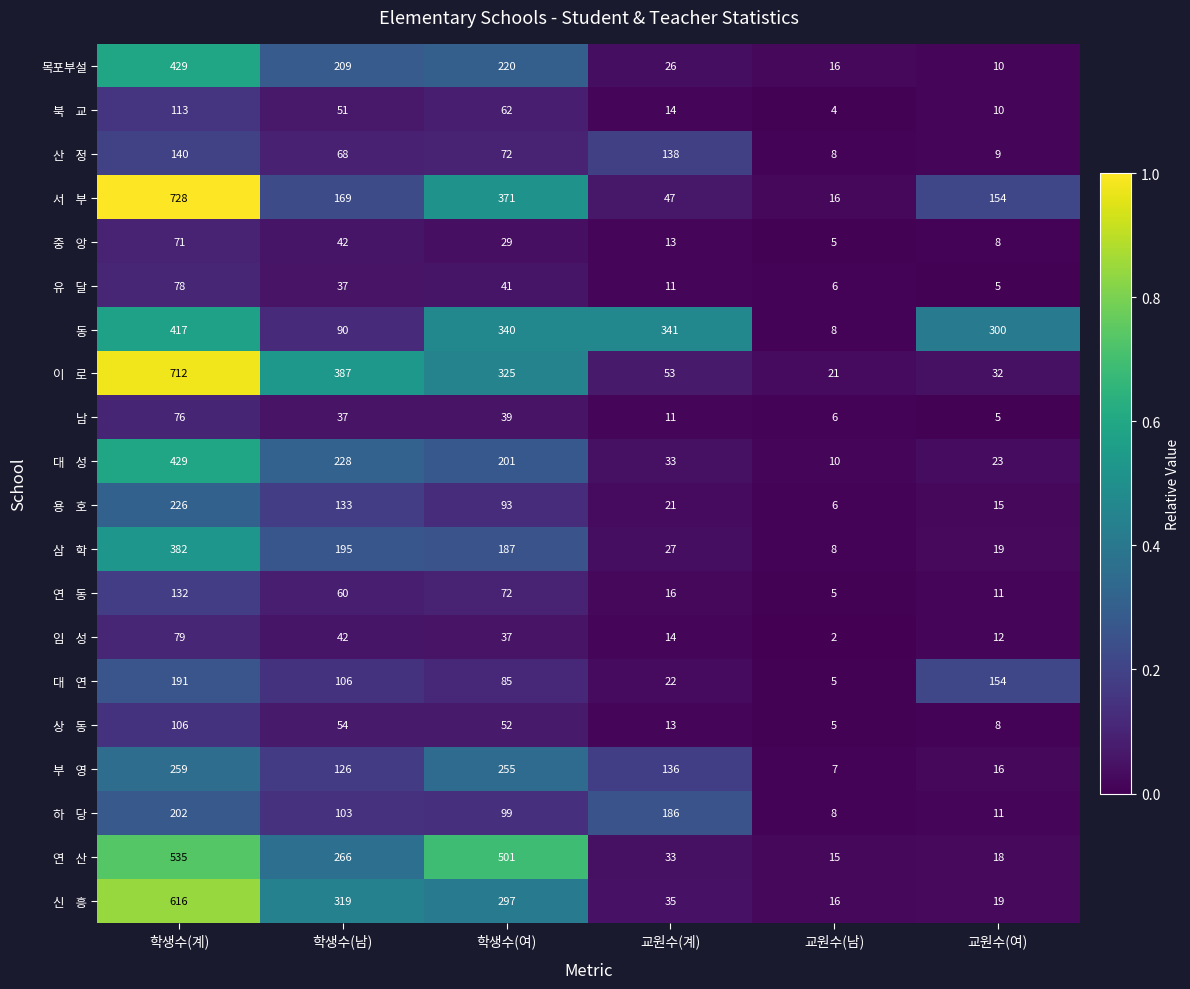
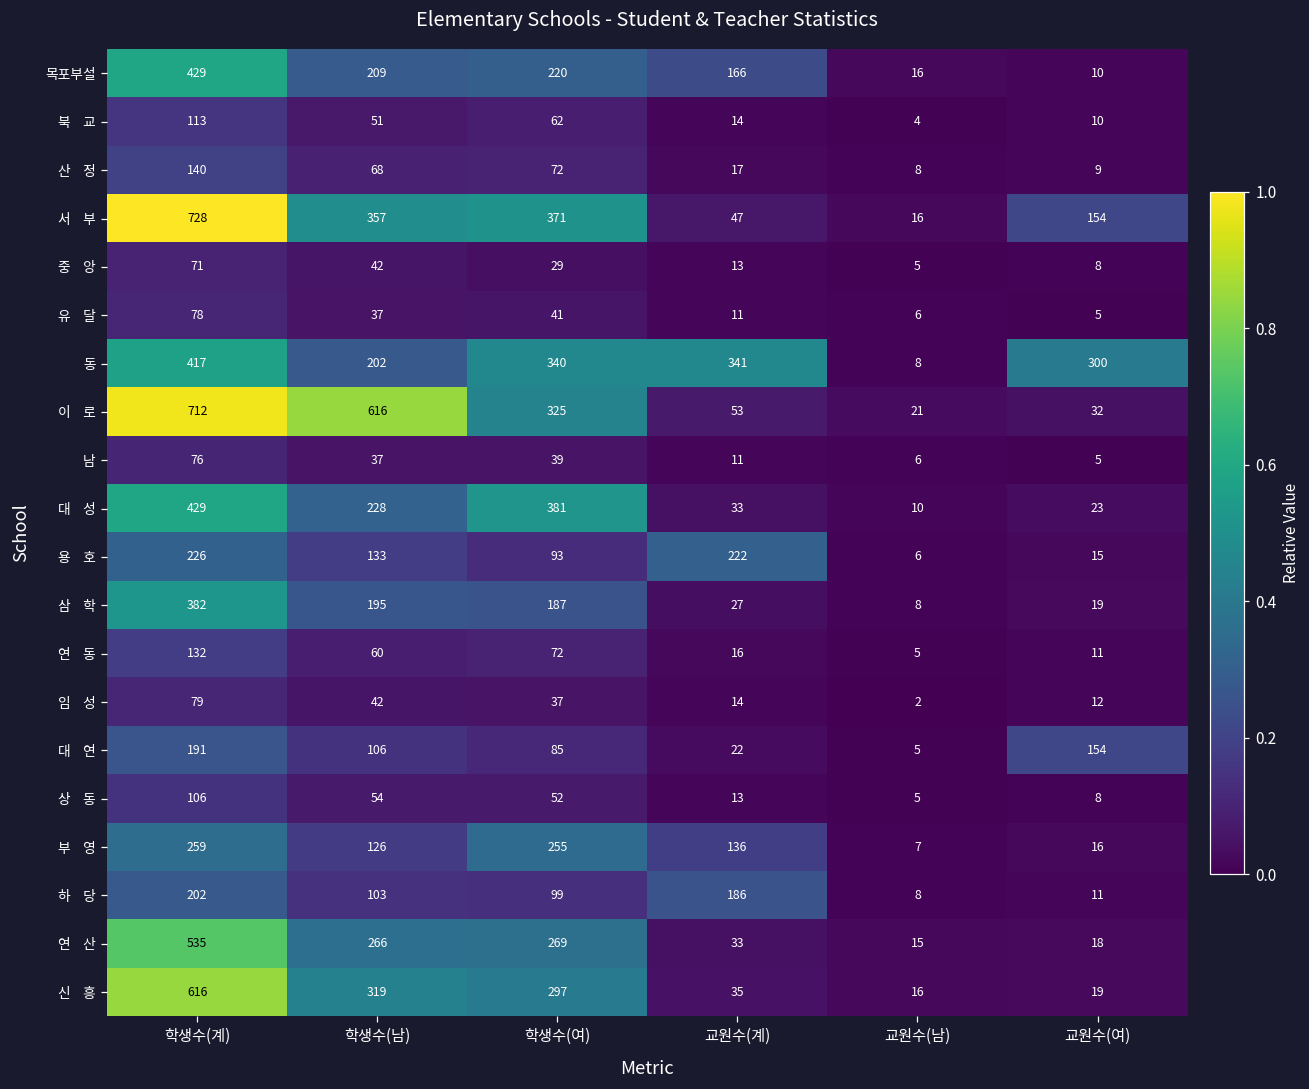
  {
    "목포부설": {
      "학생수(계)": 429,
      "학생수(남)": 209,
      "학생수(여)": 220,
-     "교원수(계)": 26,
+     "교원수(계)": 166,
      "교원수(남)": 16,
      "교원수(여)": 10
    },
    "북 교": {
      "학생수(계)": 113,
      "학생수(남)": 51,
      "학생수(여)": 62,
      "교원수(계)": 14,
      "교원수(남)": 4,
      "교원수(여)": 10
    },
    "산 정": {
      "학생수(계)": 140,
      "학생수(남)": 68,
      "학생수(여)": 72,
-     "교원수(계)": 138,
+     "교원수(계)": 17,
      "교원수(남)": 8,
      "교원수(여)": 9
    },
    "서 부": {
      "학생수(계)": 728,
-     "학생수(남)": 169,
+     "학생수(남)": 357,
      "학생수(여)": 371,
      "교원수(계)": 47,
      "교원수(남)": 16,
      "교원수(여)": 154
    },
    "중 앙": {
      "학생수(계)": 71,
      "학생수(남)": 42,
      "학생수(여)": 29,
      "교원수(계)": 13,
      "교원수(남)": 5,
      "교원수(여)": 8
    },
    "유 달": {
      "학생수(계)": 78,
      "학생수(남)": 37,
      "학생수(여)": 41,
      "교원수(계)": 11,
      "교원수(남)": 6,
      "교원수(여)": 5
    },
    "동": {
      "학생수(계)": 417,
-     "학생수(남)": 90,
+     "학생수(남)": 202,
      "학생수(여)": 340,
      "교원수(계)": 341,
      "교원수(남)": 8,
      "교원수(여)": 300
    },
    "이 로": {
      "학생수(계)": 712,
-     "학생수(남)": 387,
+     "학생수(남)": 616,
      "학생수(여)": 325,
      "교원수(계)": 53,
      "교원수(남)": 21,
      "교원수(여)": 32
    },
    "남": {
      "학생수(계)": 76,
      "학생수(남)": 37,
      "학생수(여)": 39,
      "교원수(계)": 11,
      "교원수(남)": 6,
      "교원수(여)": 5
    },
    "대 성": {
      "학생수(계)": 429,
      "학생수(남)": 228,
-     "학생수(여)": 201,
+     "학생수(여)": 381,
      "교원수(계)": 33,
      "교원수(남)": 10,
      "교원수(여)": 23
    },
    "용 호": {
      "학생수(계)": 226,
      "학생수(남)": 133,
      "학생수(여)": 93,
-     "교원수(계)": 21,
+     "교원수(계)": 222,
      "교원수(남)": 6,
      "교원수(여)": 15
    },
    "삼 학": {
      "학생수(계)": 382,
      "학생수(남)": 195,
      "학생수(여)": 187,
      "교원수(계)": 27,
      "교원수(남)": 8,
      "교원수(여)": 19
    },
    "연 동": {
      "학생수(계)": 132,
      "학생수(남)": 60,
      "학생수(여)": 72,
      "교원수(계)": 16,
      "교원수(남)": 5,
      "교원수(여)": 11
    },
    "임 성": {
      "학생수(계)": 79,
      "학생수(남)": 42,
      "학생수(여)": 37,
      "교원수(계)": 14,
      "교원수(남)": 2,
      "교원수(여)": 12
    },
    "대 연": {
      "학생수(계)": 191,
      "학생수(남)": 106,
      "학생수(여)": 85,
      "교원수(계)": 22,
      "교원수(남)": 5,
      "교원수(여)": 154
    },
    "상 동": {
      "학생수(계)": 106,
      "학생수(남)": 54,
      "학생수(여)": 52,
      "교원수(계)": 13,
      "교원수(남)": 5,
      "교원수(여)": 8
    },
    "부 영": {
      "학생수(계)": 259,
      "학생수(남)": 126,
      "학생수(여)": 255,
      "교원수(계)": 136,
      "교원수(남)": 7,
      "교원수(여)": 16
    },
    "하 당": {
      "학생수(계)": 202,
      "학생수(남)": 103,
      "학생수(여)": 99,
      "교원수(계)": 186,
      "교원수(남)": 8,
      "교원수(여)": 11
    },
    "연 산": {
      "학생수(계)": 535,
      "학생수(남)": 266,
-     "학생수(여)": 501,
+     "학생수(여)": 269,
      "교원수(계)": 33,
      "교원수(남)": 15,
      "교원수(여)": 18
    },
    "신 흥": {
      "학생수(계)": 616,
      "학생수(남)": 319,
      "학생수(여)": 297,
      "교원수(계)": 35,
      "교원수(남)": 16,
      "교원수(여)": 19
    }
  }
